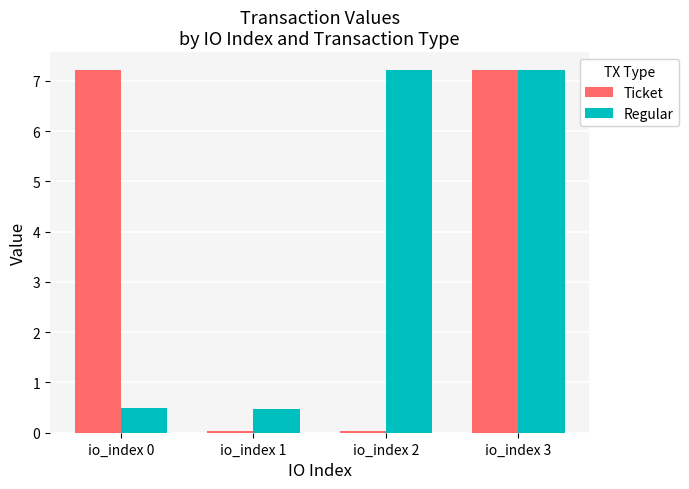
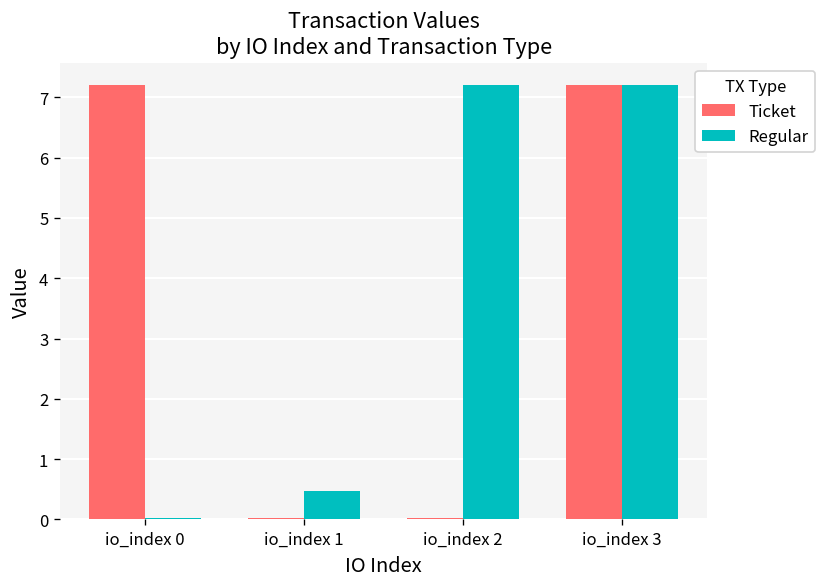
  {
    "Ticket": {
      "io_index 0": 7.2,
      "io_index 3": 7.2
    },
    "Regular": {
-     "io_index 0": 0.5,
+     "io_index 0": 0.0,
      "io_index 1": 0.5,
      "io_index 2": 7.2,
      "io_index 3": 7.2
    }
  }
